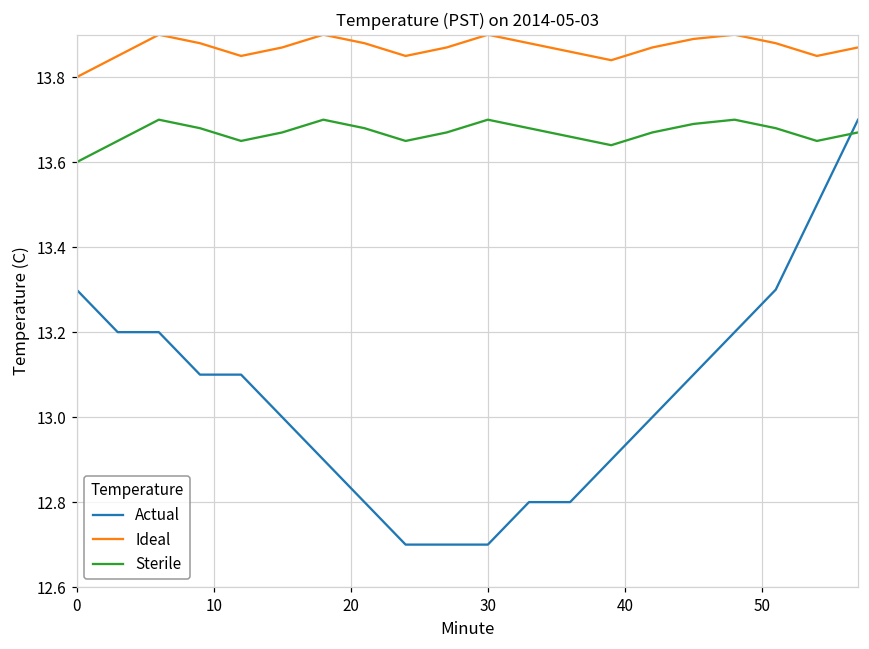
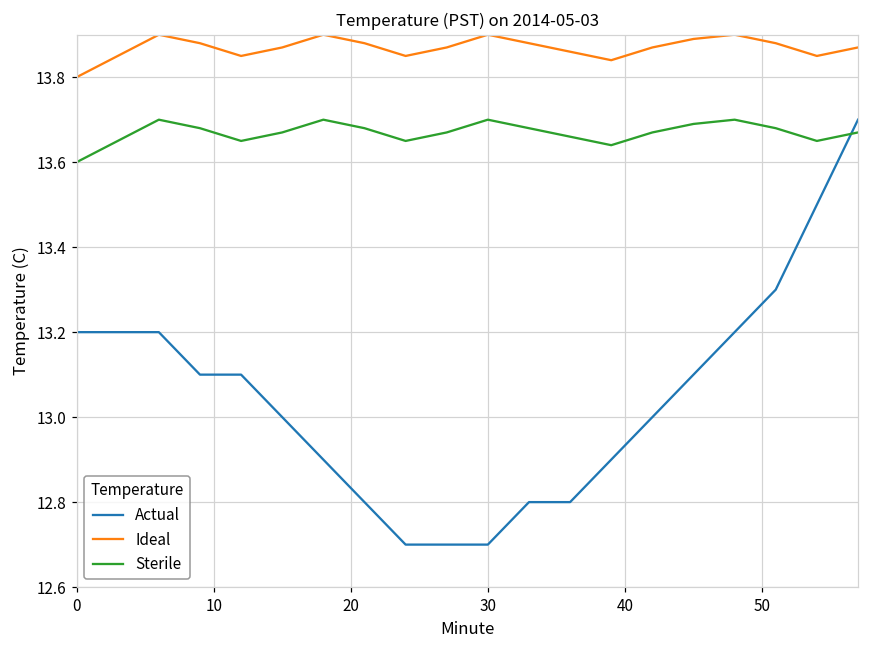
  {
    "Actual": {
-     "0": 13.3,
+     "0": 13.2,
      "30": 12.7
    },
    "Ideal": {
      "0": 13.8,
      "30": 13.9
    },
    "Sterile": {
      "0": 13.6,
      "30": 13.7
    }
  }
